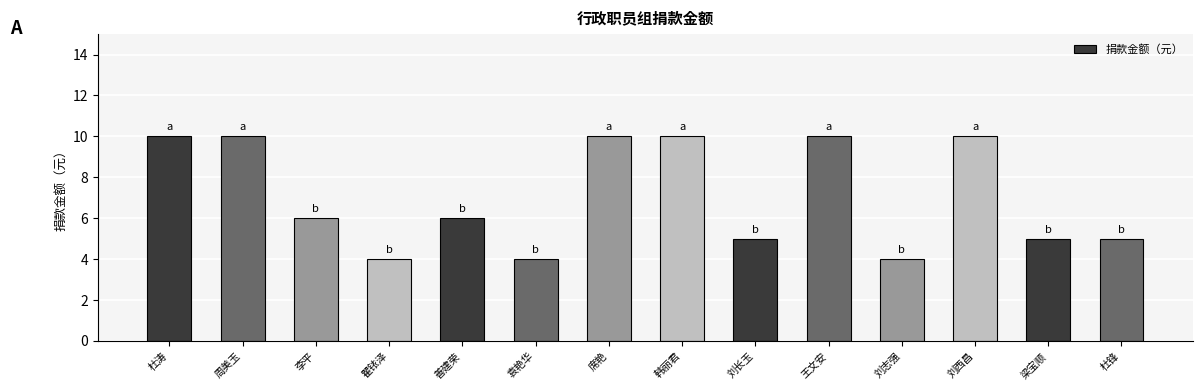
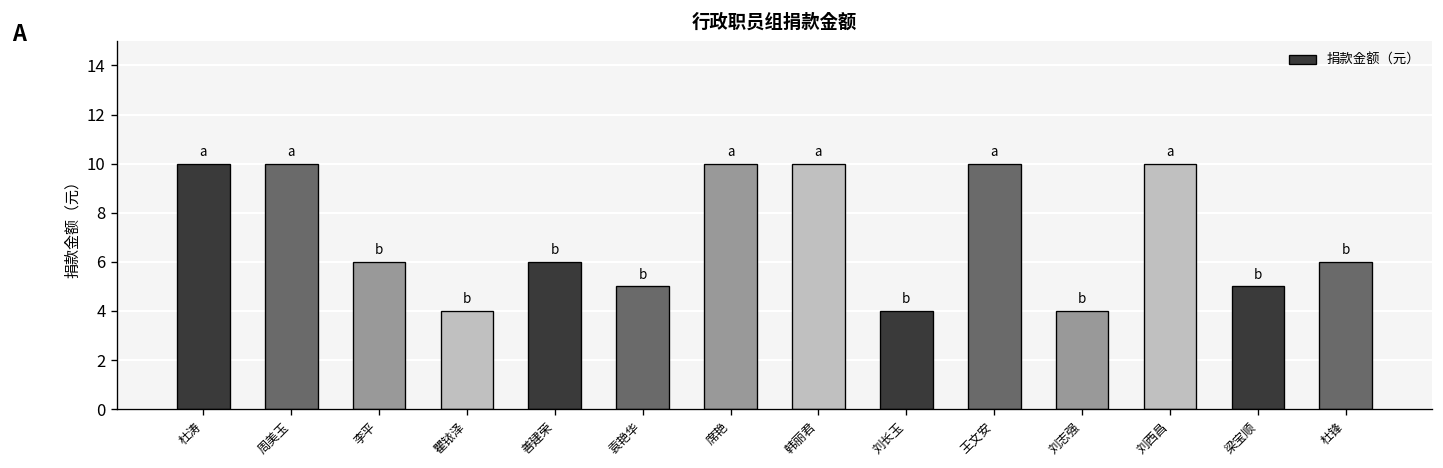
  {
    "杜涛": 10,
    "周美玉": 10,
    "李平": 6,
    "瞿铱泽": 4,
    "善建荣": 6,
-   "袁艳华": 4,
+   "袁艳华": 5,
    "席艳": 10,
    "韩丽君": 10,
-   "刘长玉": 5,
+   "刘长玉": 4,
    "王文安": 10,
    "刘志强": 4,
    "刘西昌": 10,
    "梁宝顺": 5,
-   "杜锋": 5
+   "杜锋": 6
  }
